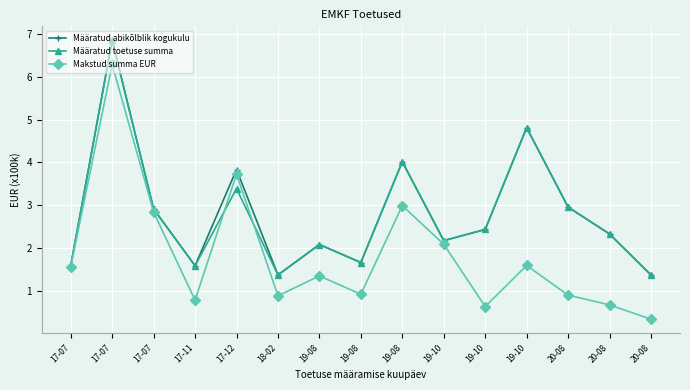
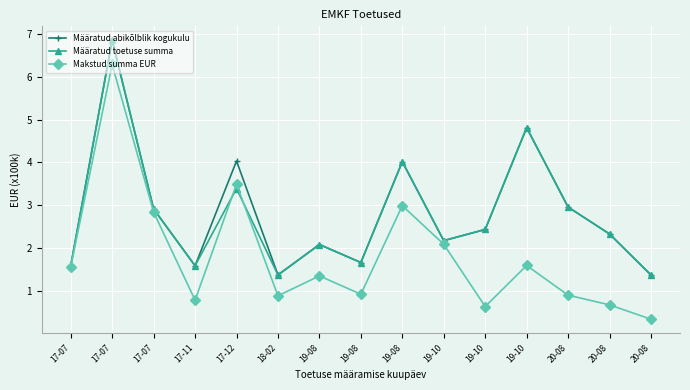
  {
    "Määratud abikõlblik kogukulu": {
-     "17-12": 3.8
+     "17-12": 4.0
    },
    "Määratud toetuse summa": {
      "17-12": 3.4
    },
    "Makstud summa EUR": {
      "17-11": 0.8,
-     "17-12": 3.7,
+     "17-12": 3.5,
      "18-02": 0.9
    }
  }
